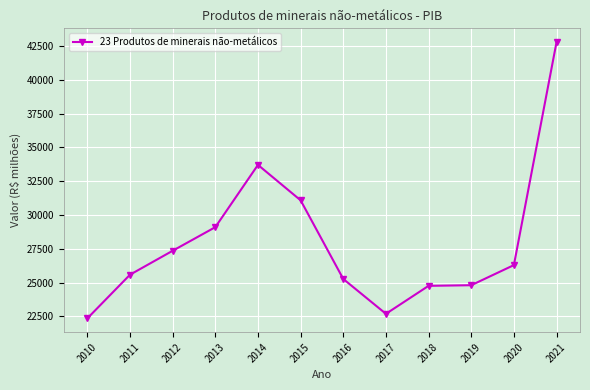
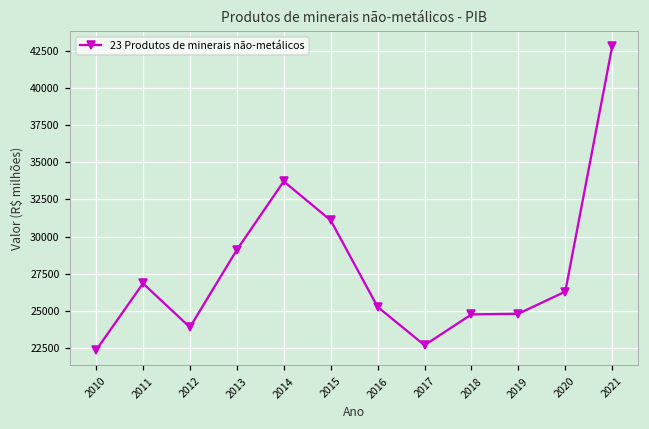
  {
    "2010": 22300,
-   "2011": 25600,
-   "2012": 27400,
+   "2011": 26800,
+   "2012": 23900,
    "2013": 29100,
    "2014": 33700,
    "2015": 31100,
    "2016": 25300,
    "2017": 22700,
    "2018": 24800,
    "2019": 24800,
    "2020": 26300,
    "2021": 42800
  }
